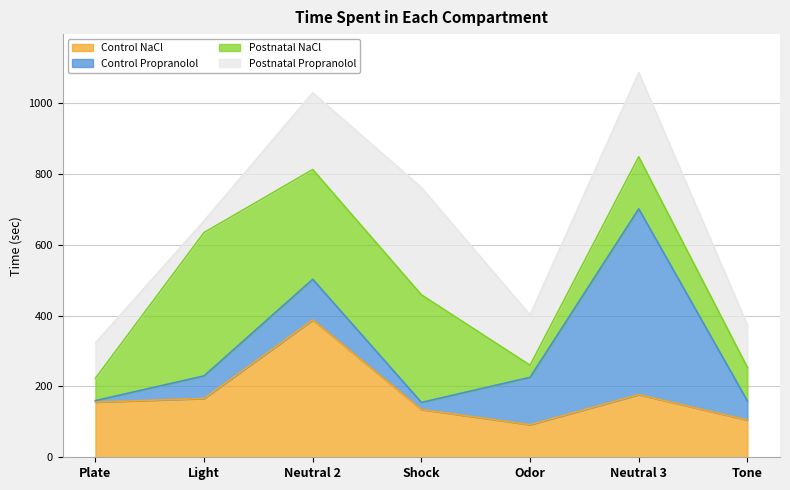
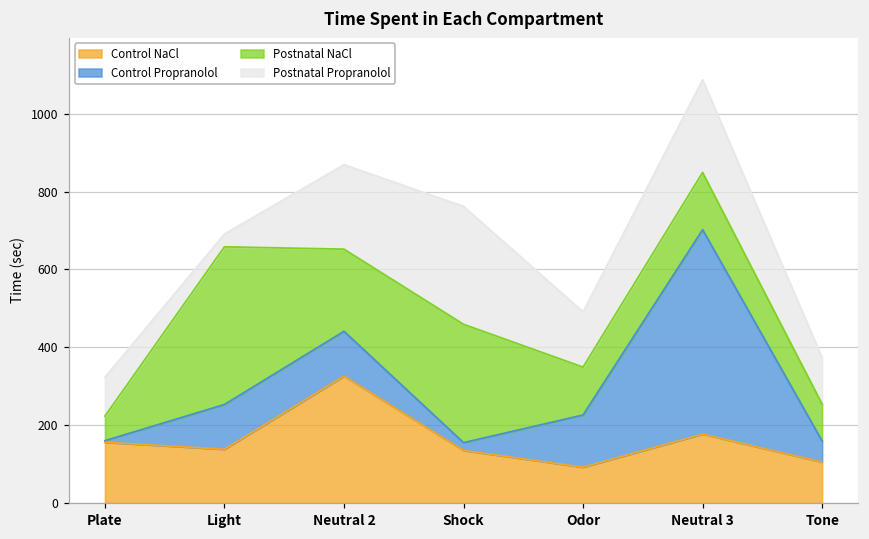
  {
    "Control NaCl": {
-     "Light": 170,
-     "Neutral 2": 390,
+     "Light": 140,
+     "Neutral 2": 330,
      "Shock": 140,
      "Odor": 90,
      "Neutral 3": 180,
      "Tone": 110
    },
    "Control Propranolol": {
-     "Light": 60,
+     "Light": 120,
      "Neutral 2": 120,
      "Shock": 20,
      "Odor": 130,
      "Neutral 3": 530,
      "Tone": 50
    },
    "Postnatal NaCl": {
      "Plate": 60,
      "Light": 410,
-     "Neutral 2": 310,
+     "Neutral 2": 210,
      "Shock": 300,
-     "Odor": 30,
+     "Odor": 120,
      "Neutral 3": 150,
      "Tone": 100
    },
    "Postnatal Propranolol": {
      "Plate": 100,
      "Light": 30,
      "Neutral 2": 220,
      "Shock": 300,
      "Odor": 140,
      "Neutral 3": 240,
      "Tone": 120
    }
  }
